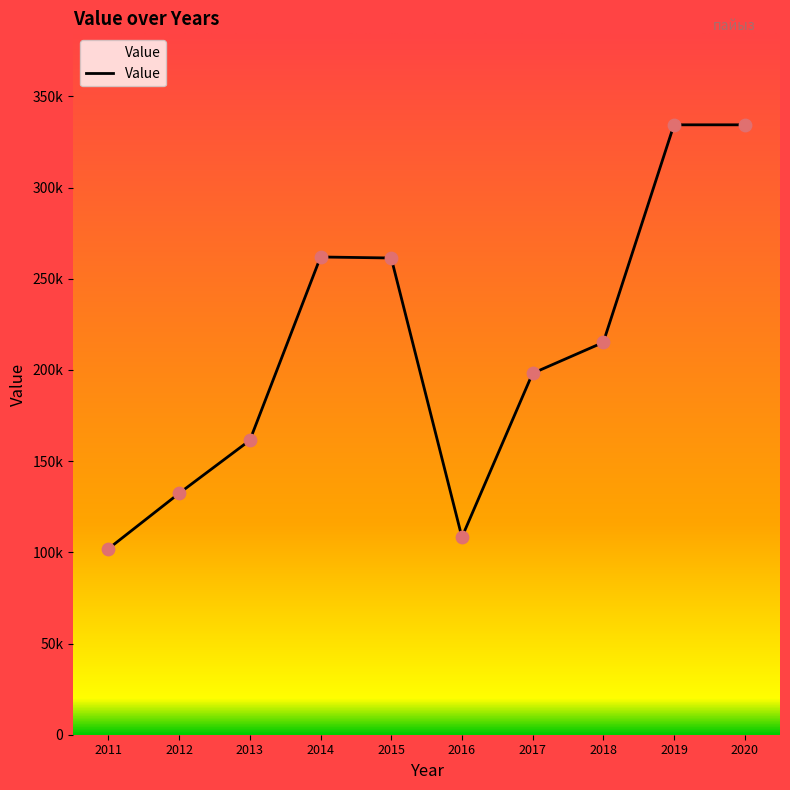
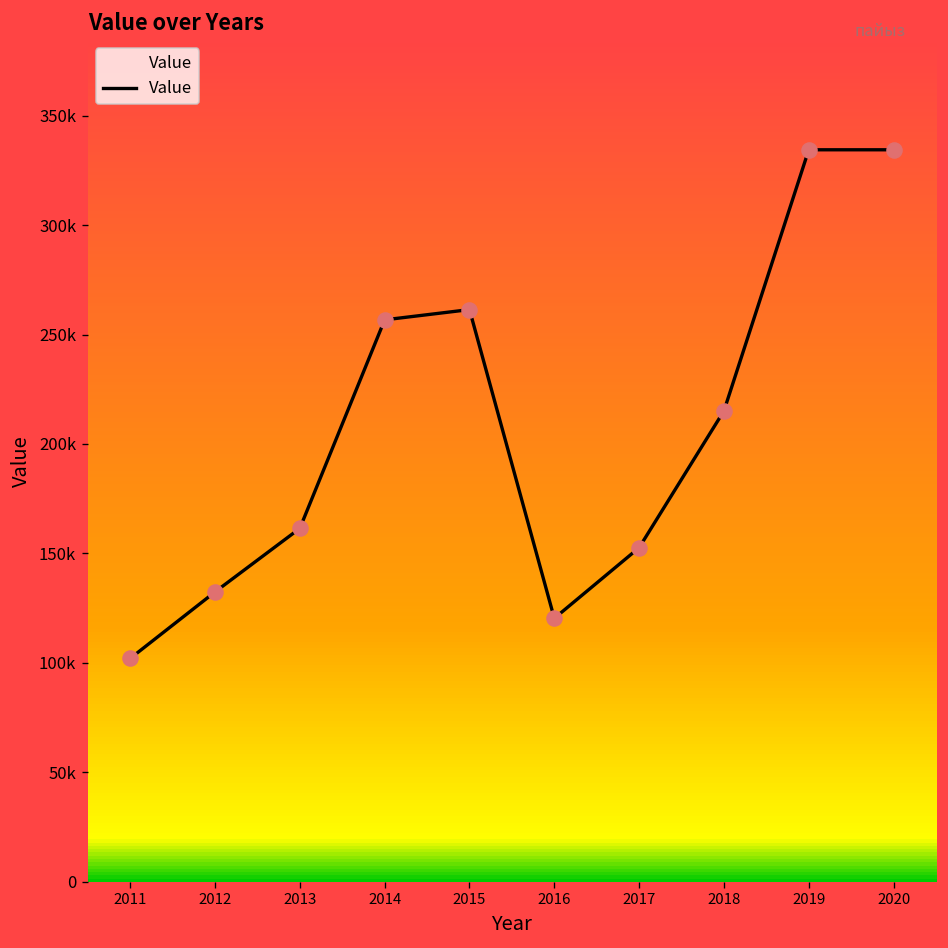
  {
    "2011": 102000,
    "2012": 132000,
    "2013": 161000,
-   "2014": 262000,
+   "2014": 257000,
    "2015": 261000,
-   "2016": 108000,
-   "2017": 198000,
+   "2016": 120000,
+   "2017": 153000,
    "2018": 215000,
    "2019": 334000,
    "2020": 334000
  }
